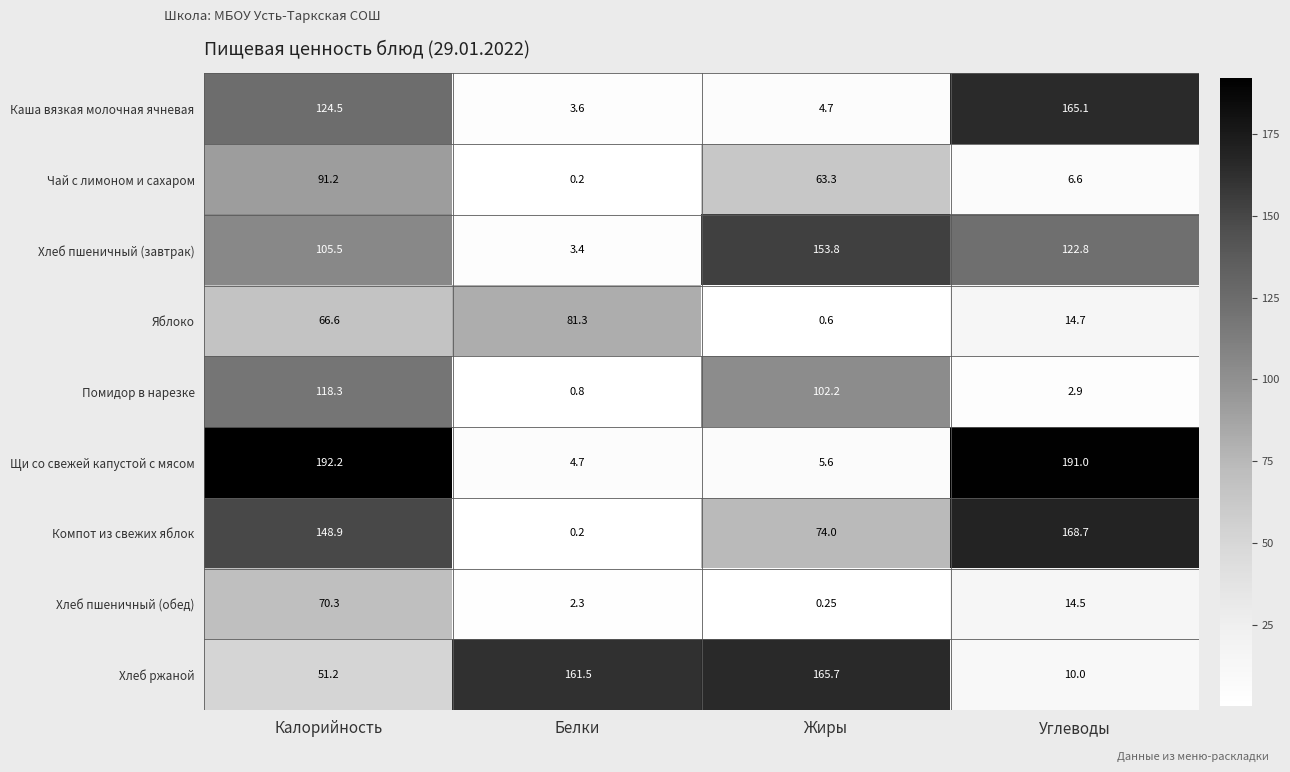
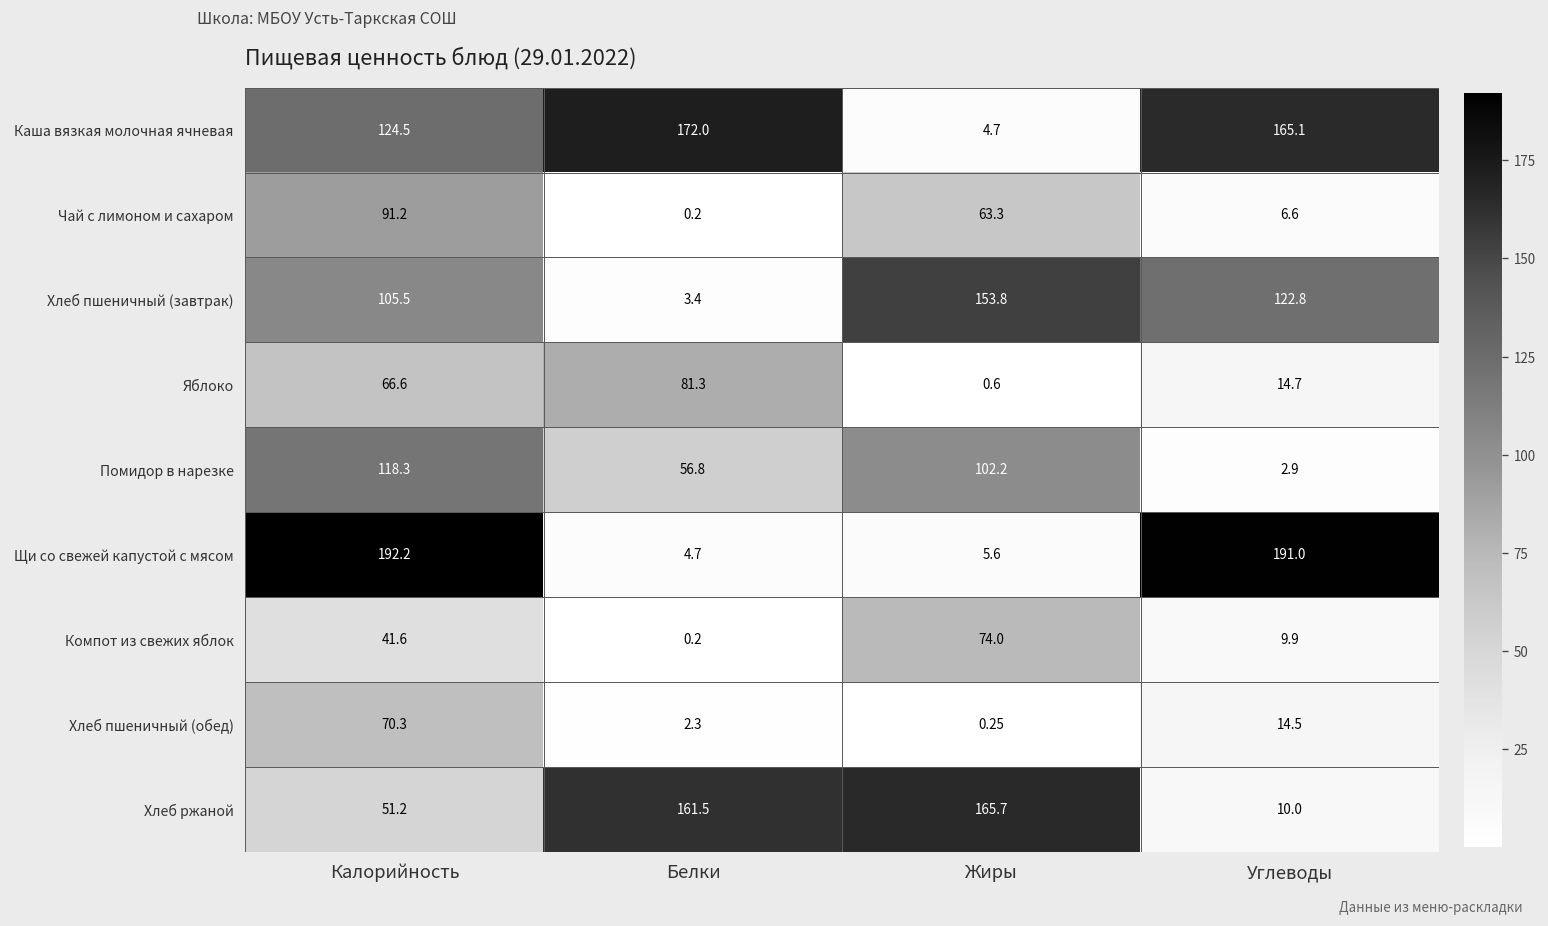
  {
    "Каша вязкая молочная ячневая": {
      "Калорийность": 124.5,
-     "Белки": 3.6,
+     "Белки": 172.0,
      "Жиры": 4.7,
      "Углеводы": 165.1
    },
    "Чай с лимоном и сахаром": {
      "Калорийность": 91.2,
      "Белки": 0.2,
      "Жиры": 63.3,
      "Углеводы": 6.6
    },
    "Хлеб пшеничный (завтрак)": {
      "Калорийность": 105.5,
      "Белки": 3.4,
      "Жиры": 153.8,
      "Углеводы": 122.8
    },
    "Яблоко": {
      "Калорийность": 66.6,
      "Белки": 81.3,
      "Жиры": 0.6,
      "Углеводы": 14.7
    },
    "Помидор в нарезке": {
      "Калорийность": 118.3,
-     "Белки": 0.8,
+     "Белки": 56.8,
      "Жиры": 102.2,
      "Углеводы": 2.9
    },
    "Щи со свежей капустой с мясом": {
      "Калорийность": 192.2,
      "Белки": 4.7,
      "Жиры": 5.6,
      "Углеводы": 191.0
    },
    "Компот из свежих яблок": {
-     "Калорийность": 148.9,
+     "Калорийность": 41.6,
      "Белки": 0.2,
      "Жиры": 74.0,
-     "Углеводы": 168.7
+     "Углеводы": 9.9
    },
    "Хлеб пшеничный (обед)": {
      "Калорийность": 70.3,
      "Белки": 2.3,
      "Жиры": 0.25,
      "Углеводы": 14.5
    },
    "Хлеб ржаной": {
      "Калорийность": 51.2,
      "Белки": 161.5,
      "Жиры": 165.7,
      "Углеводы": 10.0
    }
  }
